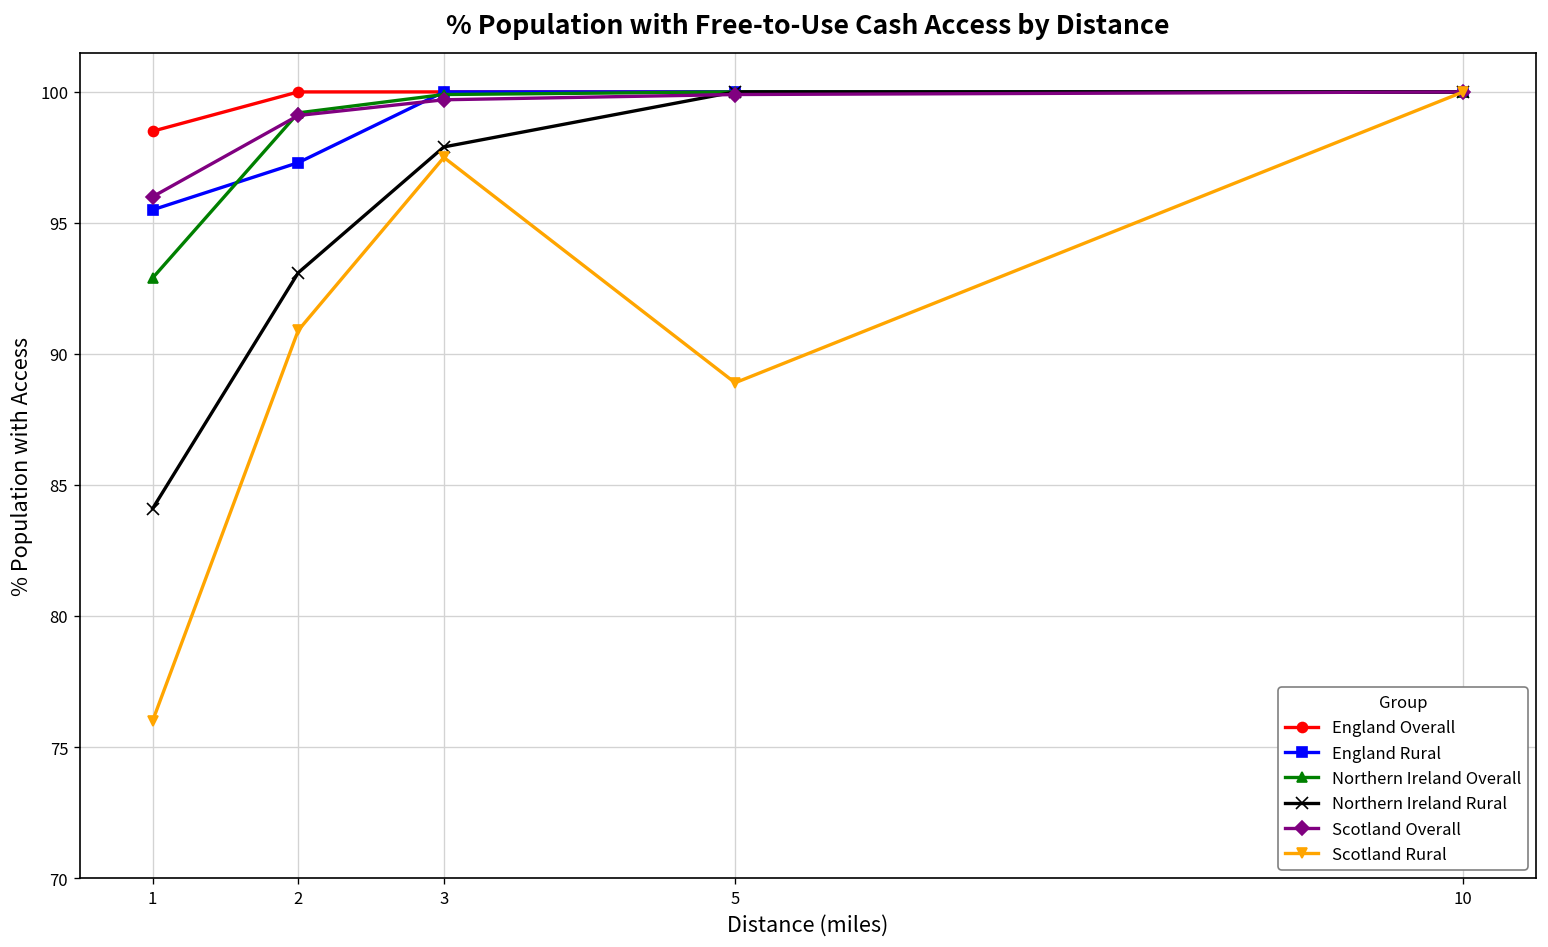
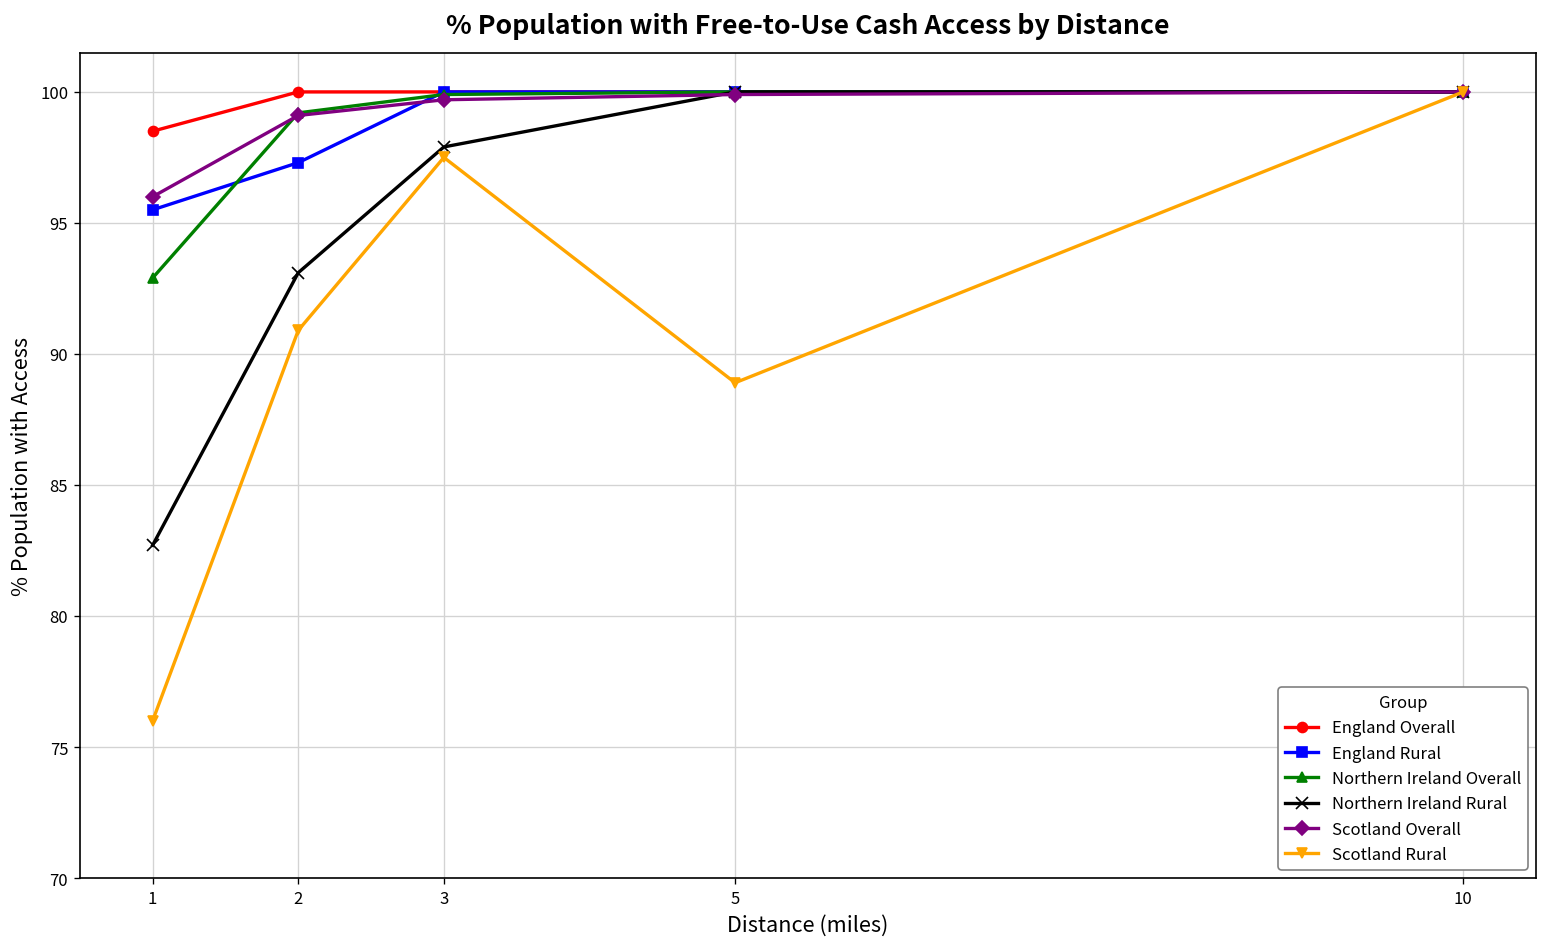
  {
    "England Overall": {
      "1": 98.5,
      "2": 100.0
    },
    "England Rural": {
      "1": 95.5,
      "2": 97.3
    },
    "Northern Ireland Overall": {
      "1": 92.9
    },
    "Northern Ireland Rural": {
-     "1": 84.1,
+     "1": 82.7,
      "2": 93.1,
      "3": 97.9
    },
    "Scotland Overall": {
      "1": 96.0,
      "3": 99.7
    },
    "Scotland Rural": {
      "1": 76.0,
      "2": 90.9,
      "3": 97.5,
      "5": 88.9
    }
  }
